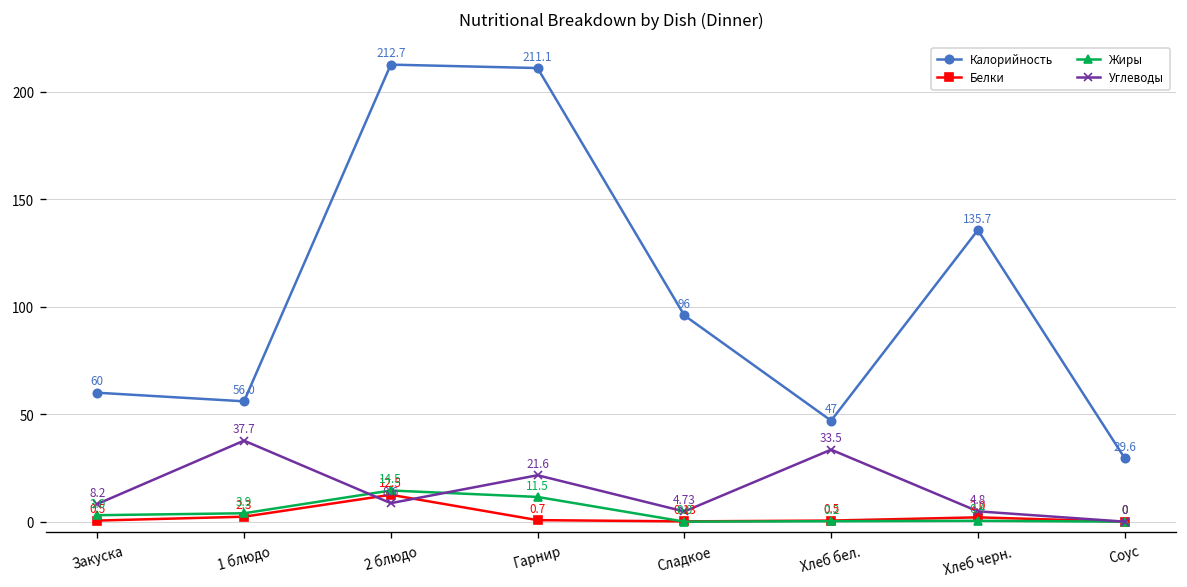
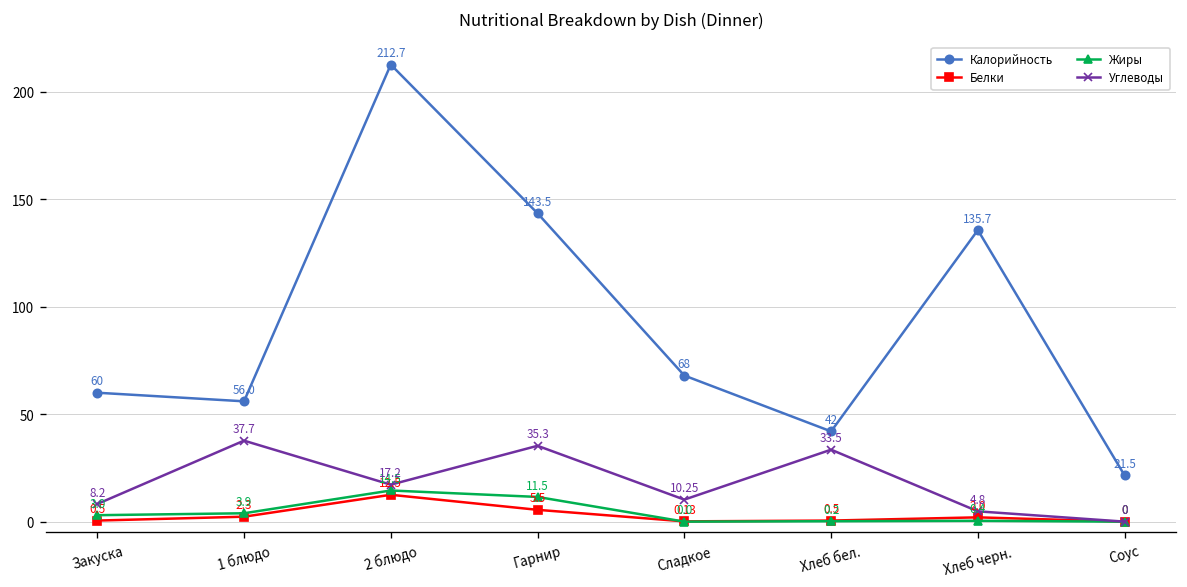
  {
    "Калорийность": {
      "Закуска": 60,
      "1 блюдо": 56.0,
      "2 блюдо": 212.7,
-     "Гарнир": 211.1,
-     "Сладкое": 96,
-     "Хлеб бел.": 47,
+     "Гарнир": 143.5,
+     "Сладкое": 68,
+     "Хлеб бел.": 42,
      "Хлеб черн.": 135.7,
-     "Соус": 29.6
+     "Соус": 21.5
    },
    "Белки": {
-     "Гарнир": 0.7
+     "Гарнир": 5.5
    },
    "Жиры": {
      "Гарнир": 11.5
    },
    "Углеводы": {
      "Закуска": 8.2,
      "1 блюдо": 37.7,
-     "2 блюдо": 8.6,
-     "Гарнир": 21.6,
-     "Сладкое": 4.73,
+     "2 блюдо": 17.2,
+     "Гарнир": 35.3,
+     "Сладкое": 10.25,
      "Хлеб бел.": 33.5
    }
  }
